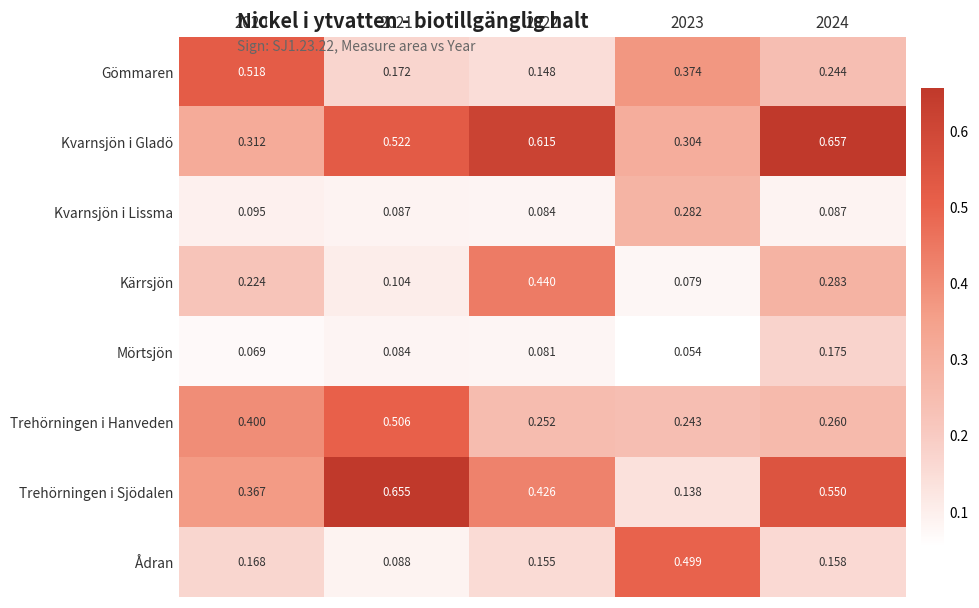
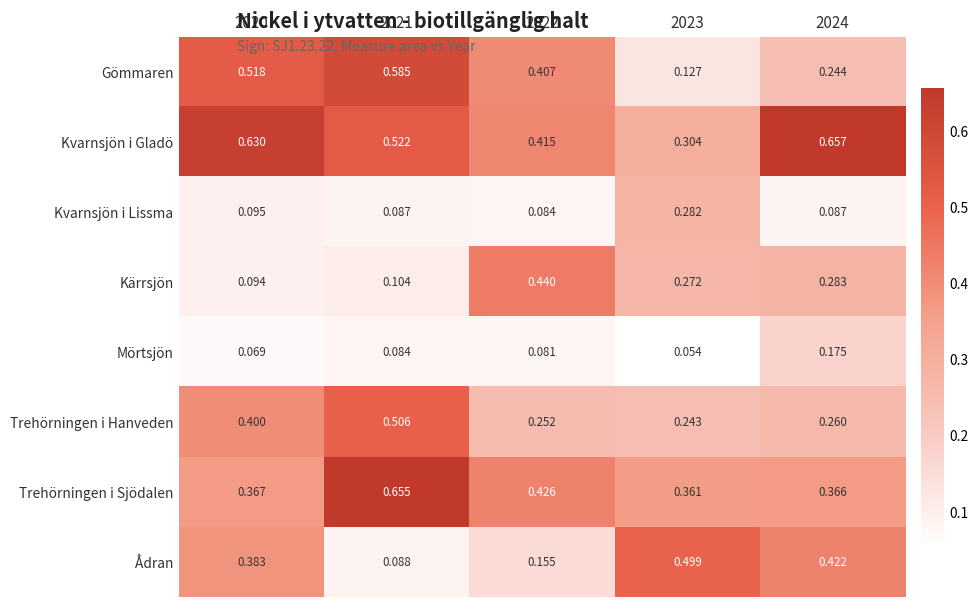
  {
    "Gömmaren": {
      "2020": 0.518,
-     "2021": 0.172,
-     "2022": 0.148,
-     "2023": 0.374,
+     "2021": 0.585,
+     "2022": 0.407,
+     "2023": 0.127,
      "2024": 0.244
    },
    "Kvarnsjön i Gladö": {
-     "2020": 0.312,
+     "2020": 0.630,
      "2021": 0.522,
-     "2022": 0.615,
+     "2022": 0.415,
      "2023": 0.304,
      "2024": 0.657
    },
    "Kvarnsjön i Lissma": {
      "2020": 0.095,
      "2021": 0.087,
      "2022": 0.084,
      "2023": 0.282,
      "2024": 0.087
    },
    "Kärrsjön": {
-     "2020": 0.224,
+     "2020": 0.094,
      "2021": 0.104,
      "2022": 0.440,
-     "2023": 0.079,
+     "2023": 0.272,
      "2024": 0.283
    },
    "Mörtsjön": {
      "2020": 0.069,
      "2021": 0.084,
      "2022": 0.081,
      "2023": 0.054,
      "2024": 0.175
    },
    "Trehörningen i Hanveden": {
      "2020": 0.400,
      "2021": 0.506,
      "2022": 0.252,
      "2023": 0.243,
      "2024": 0.260
    },
    "Trehörningen i Sjödalen": {
      "2020": 0.367,
      "2021": 0.655,
      "2022": 0.426,
-     "2023": 0.138,
-     "2024": 0.550
+     "2023": 0.361,
+     "2024": 0.366
    },
    "Ådran": {
-     "2020": 0.168,
+     "2020": 0.383,
      "2021": 0.088,
      "2022": 0.155,
      "2023": 0.499,
-     "2024": 0.158
+     "2024": 0.422
    }
  }
